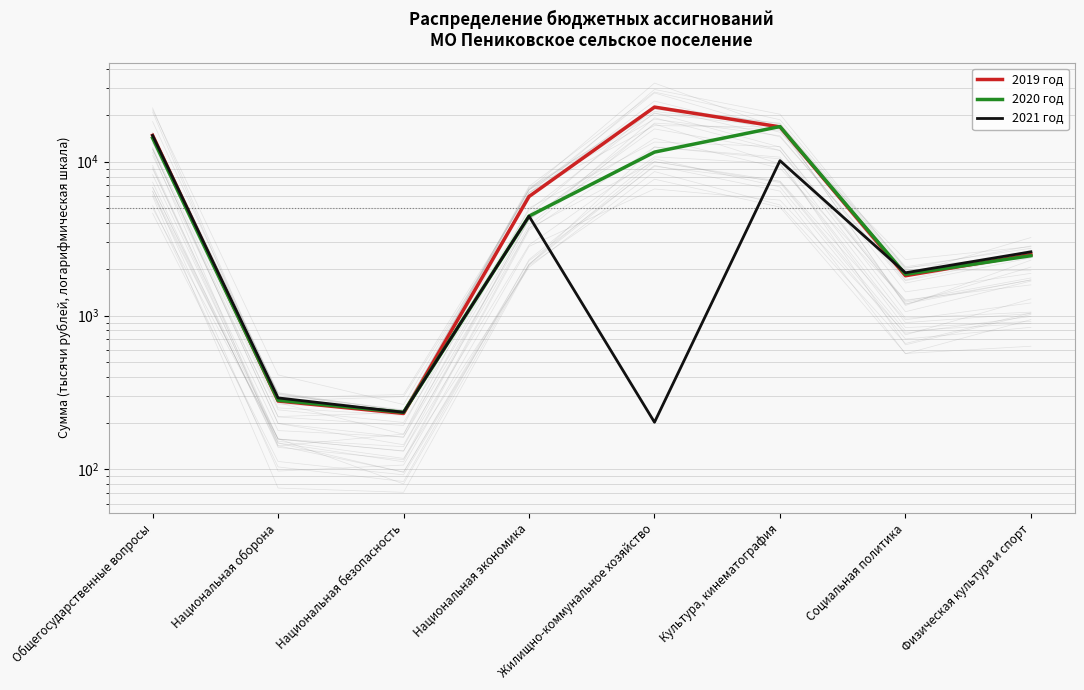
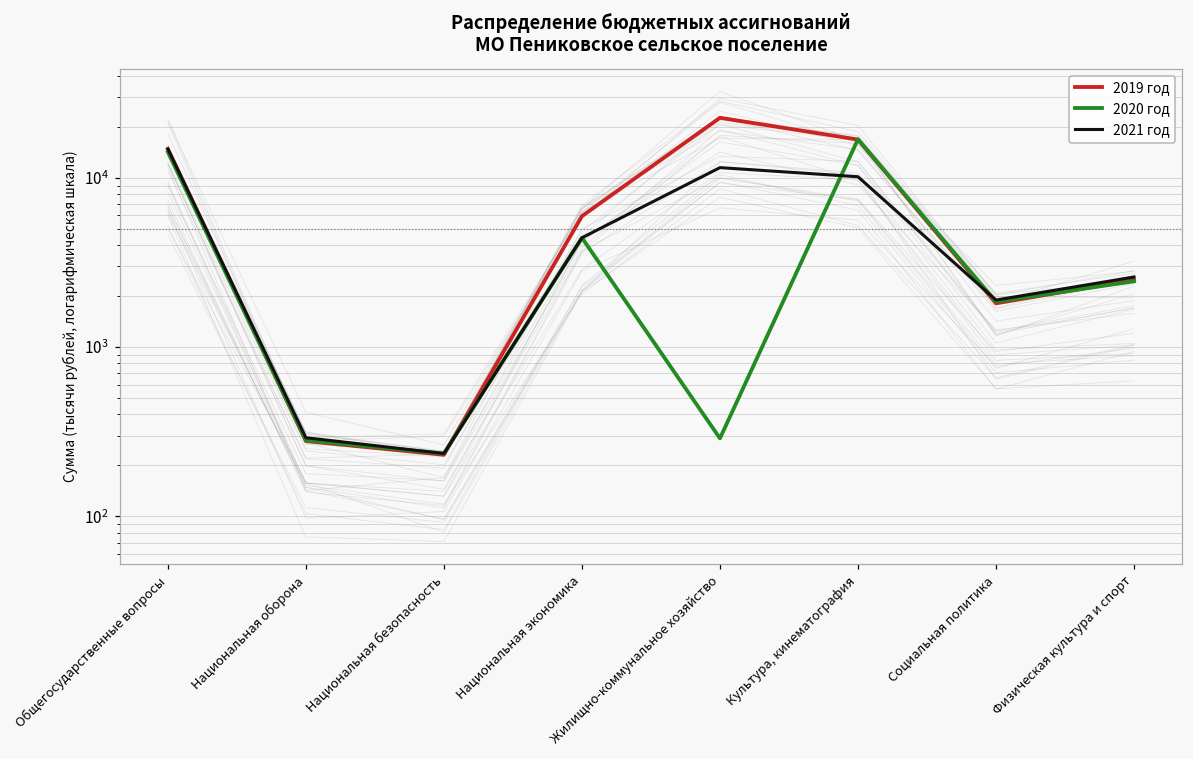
  {
    "2020 год": {
-     "Жилищно-коммунальное хозяйство": 12000
+     "Жилищно-коммунальное хозяйство": 290
    },
    "2021 год": {
-     "Жилищно-коммунальное хозяйство": 200
+     "Жилищно-коммунальное хозяйство": 11000
    }
  }
